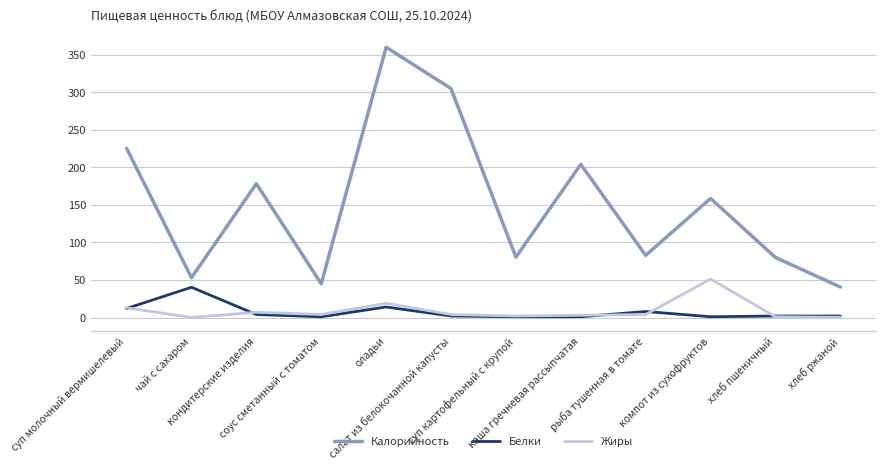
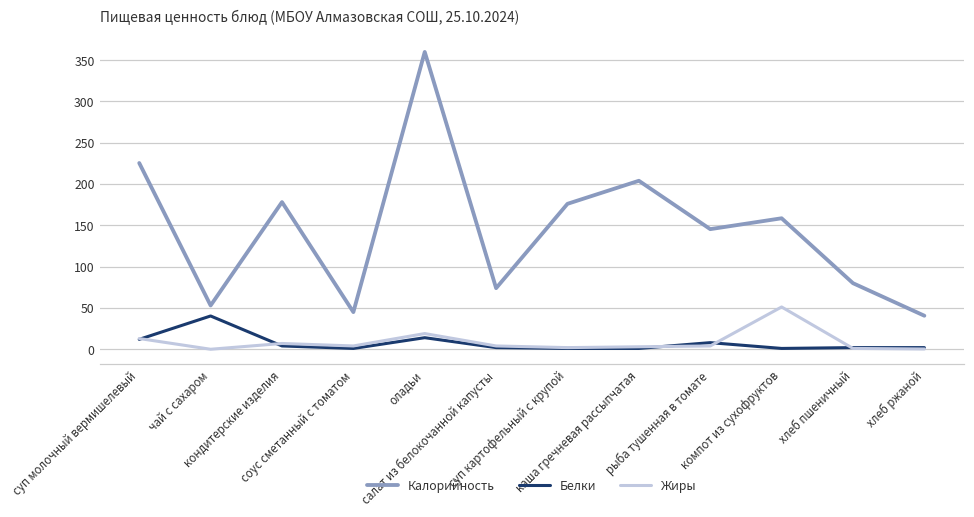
  {
    "Калорийность": {
      "суп молочный вермишелевый": 230,
      "чай с сахаром": 50,
      "кондитерские изделия": 180,
      "соус сметанный с томатом": 50,
      "оладьи": 360,
-     "салат из белокочанной капусты": 300,
-     "суп картофельный с крупой": 80,
+     "салат из белокочанной капусты": 70,
+     "суп картофельный с крупой": 180,
      "каша гречневая рассыпчатая": 200,
-     "рыба тушенная в томате": 80,
+     "рыба тушенная в томате": 150,
      "компот из сухофруктов": 160,
      "хлеб пшеничный": 80,
      "хлеб ржаной": 40
    },
    "Белки": {
      "чай с сахаром": 40,
      "оладьи": 10,
      "рыба тушенная в томате": 10,
      "компот из сухофруктов": 0
    },
    "Жиры": {
      "чай с сахаром": 0,
      "оладьи": 20,
      "рыба тушенная в томате": 0,
      "компот из сухофруктов": 50
    }
  }
